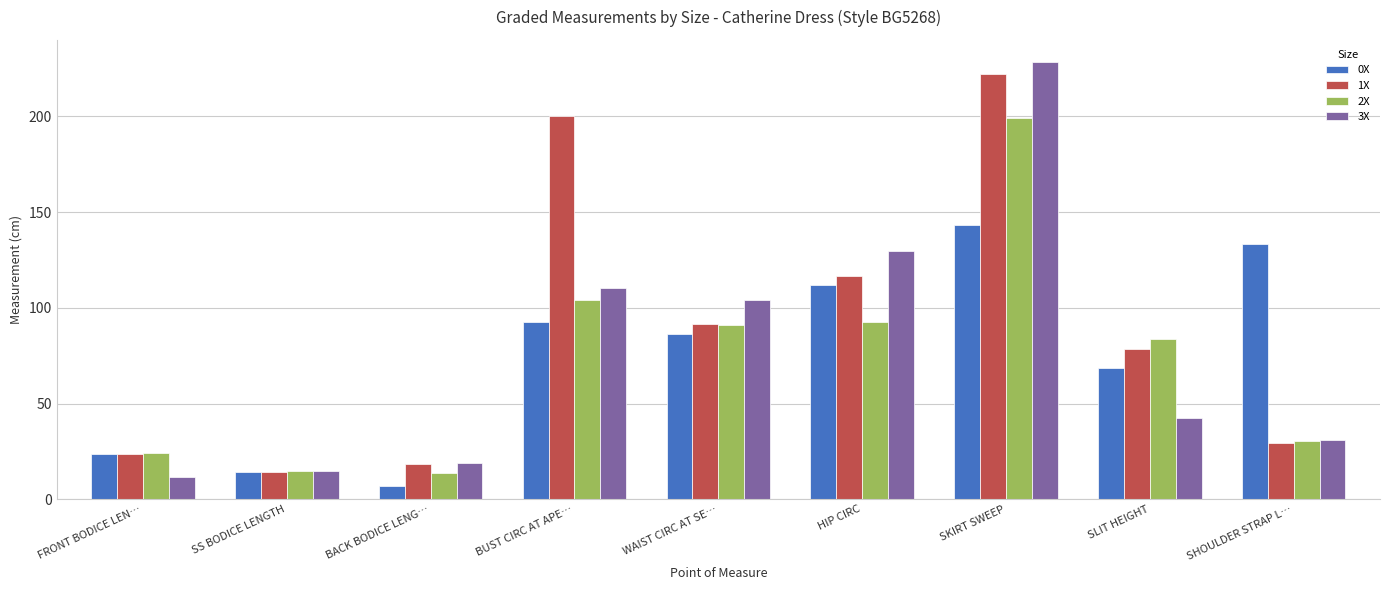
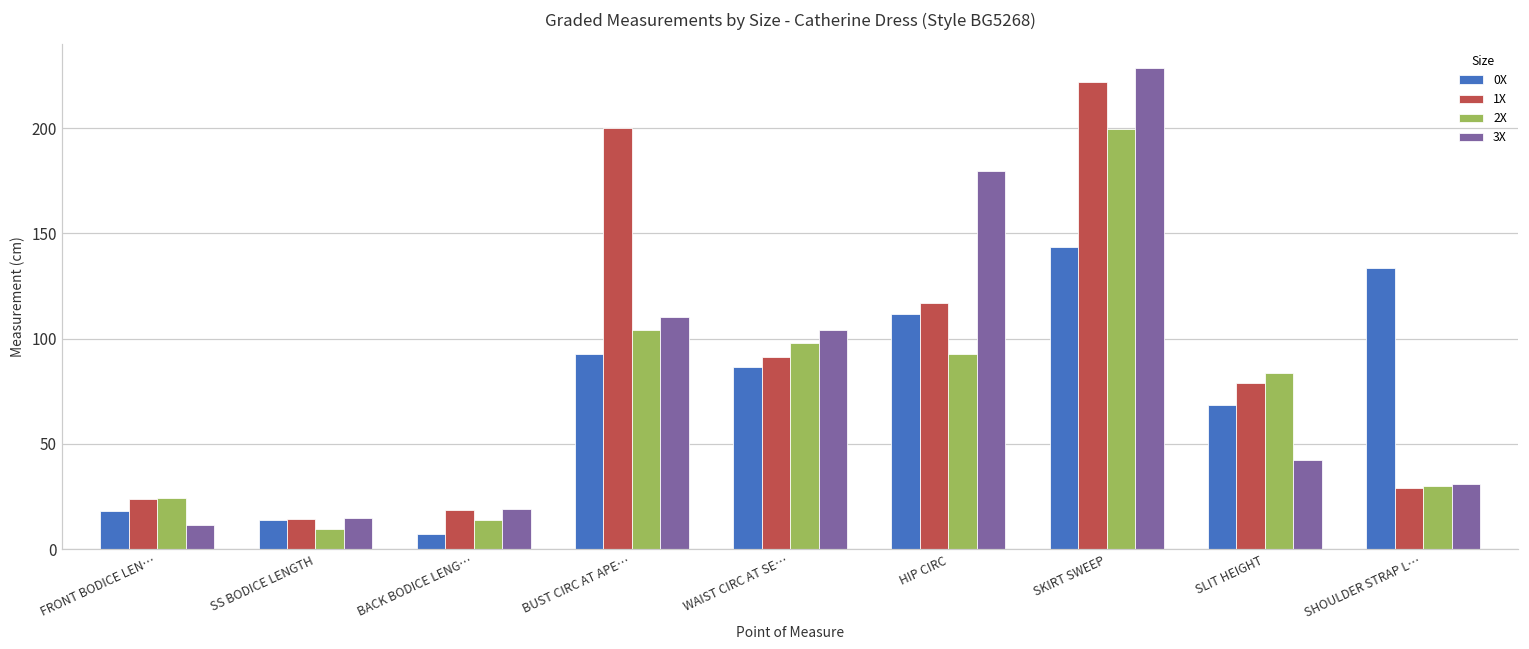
  {
    "0X": {
-     "FRONT BODICE LEN…": 23,
+     "FRONT BODICE LEN…": 18,
      "SS BODICE LENGTH": 14,
      "BACK BODICE LENG…": 7,
      "BUST CIRC AT APE…": 93,
      "WAIST CIRC AT SE…": 86,
      "HIP CIRC": 112,
      "SKIRT SWEEP": 143,
      "SLIT HEIGHT": 69,
      "SHOULDER STRAP L…": 134
    },
    "1X": {
      "FRONT BODICE LEN…": 24,
      "SS BODICE LENGTH": 14,
      "BACK BODICE LENG…": 18,
      "BUST CIRC AT APE…": 200,
      "WAIST CIRC AT SE…": 91,
      "HIP CIRC": 117,
      "SKIRT SWEEP": 222,
      "SLIT HEIGHT": 79,
      "SHOULDER STRAP L…": 29
    },
    "2X": {
      "FRONT BODICE LEN…": 24,
-     "SS BODICE LENGTH": 15,
+     "SS BODICE LENGTH": 9,
      "BACK BODICE LENG…": 14,
      "BUST CIRC AT APE…": 104,
-     "WAIST CIRC AT SE…": 91,
+     "WAIST CIRC AT SE…": 98,
      "HIP CIRC": 93,
      "SKIRT SWEEP": 199,
      "SLIT HEIGHT": 84,
      "SHOULDER STRAP L…": 30
    },
    "3X": {
      "FRONT BODICE LEN…": 12,
      "SS BODICE LENGTH": 15,
      "BACK BODICE LENG…": 19,
      "BUST CIRC AT APE…": 110,
      "WAIST CIRC AT SE…": 104,
-     "HIP CIRC": 130,
+     "HIP CIRC": 179,
      "SKIRT SWEEP": 229,
      "SLIT HEIGHT": 43,
      "SHOULDER STRAP L…": 31
    }
  }
